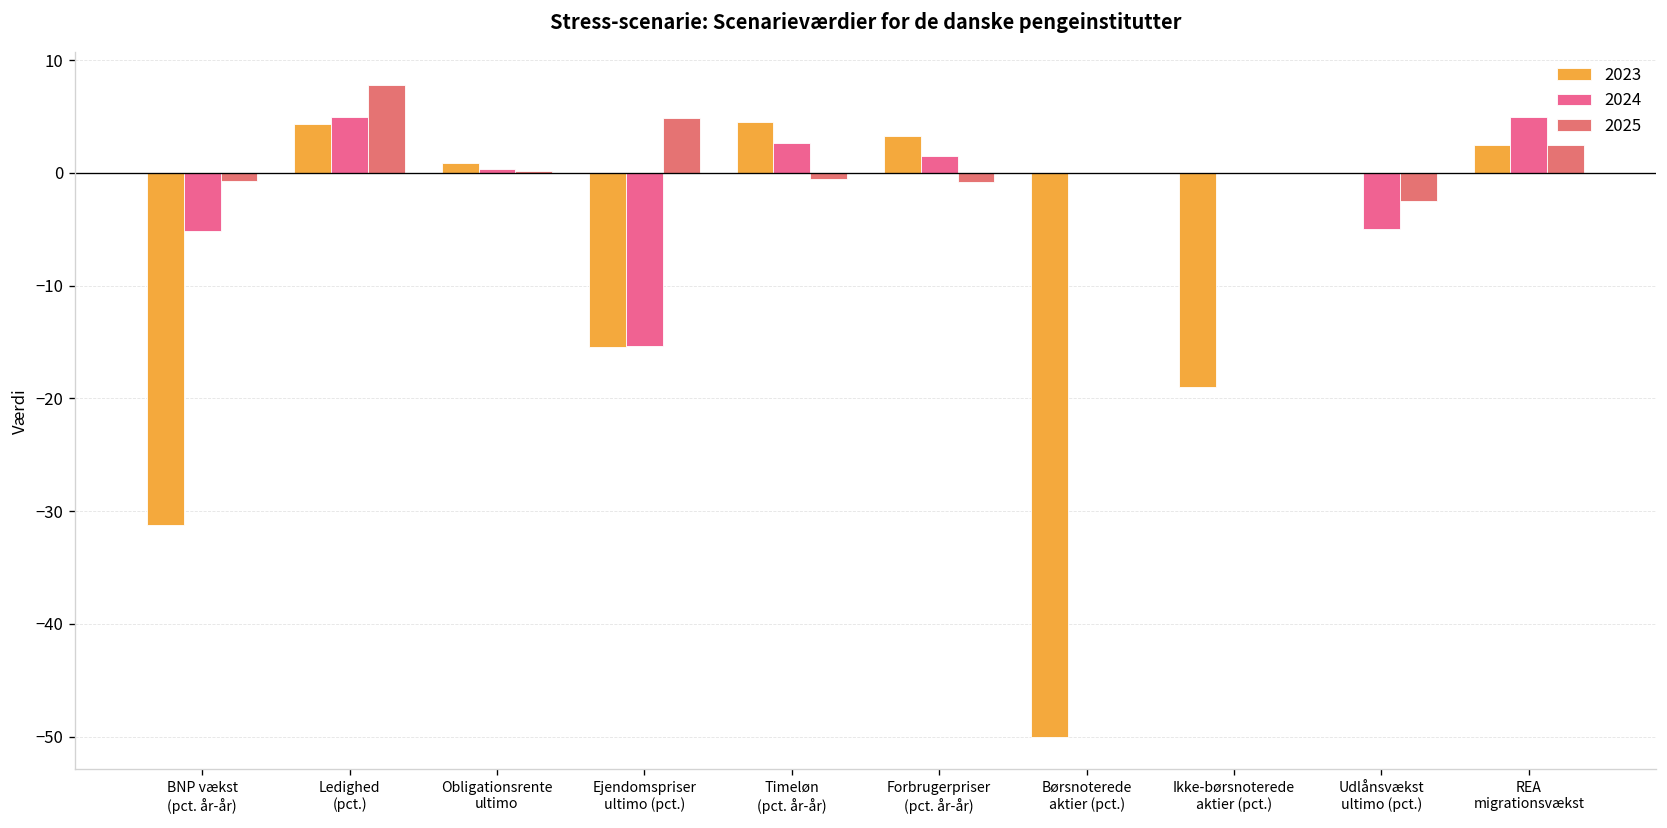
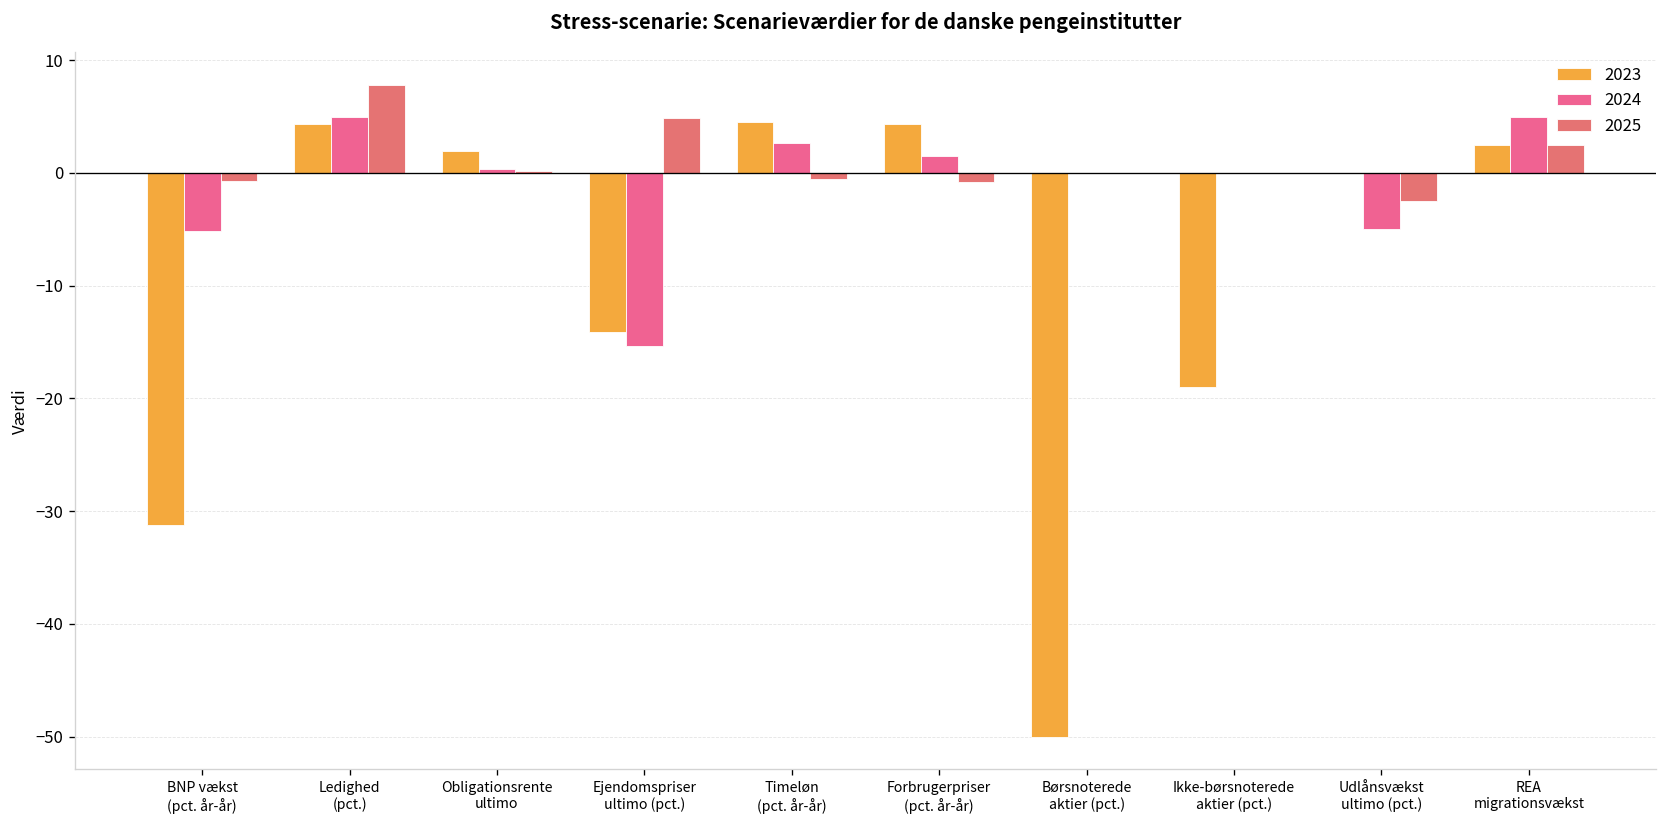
  {
    "2023": {
      "BNP vækst (pct. år-år)": -31,
      "Ledighed (pct.)": 4,
-     "Obligationsrente ultimo": 1,
-     "Ejendomspriser ultimo (pct.)": -15,
+     "Obligationsrente ultimo": 2,
+     "Ejendomspriser ultimo (pct.)": -14,
      "Timeløn (pct. år-år)": 4,
-     "Forbrugerpriser (pct. år-år)": 3,
+     "Forbrugerpriser (pct. år-år)": 4,
      "Børsnoterede aktier (pct.)": -50,
      "Ikke-børsnoterede aktier (pct.)": -19,
      "Udlånsvækst ultimo (pct.)": 0,
      "REA migrationsvækst": 3
    }
  }
